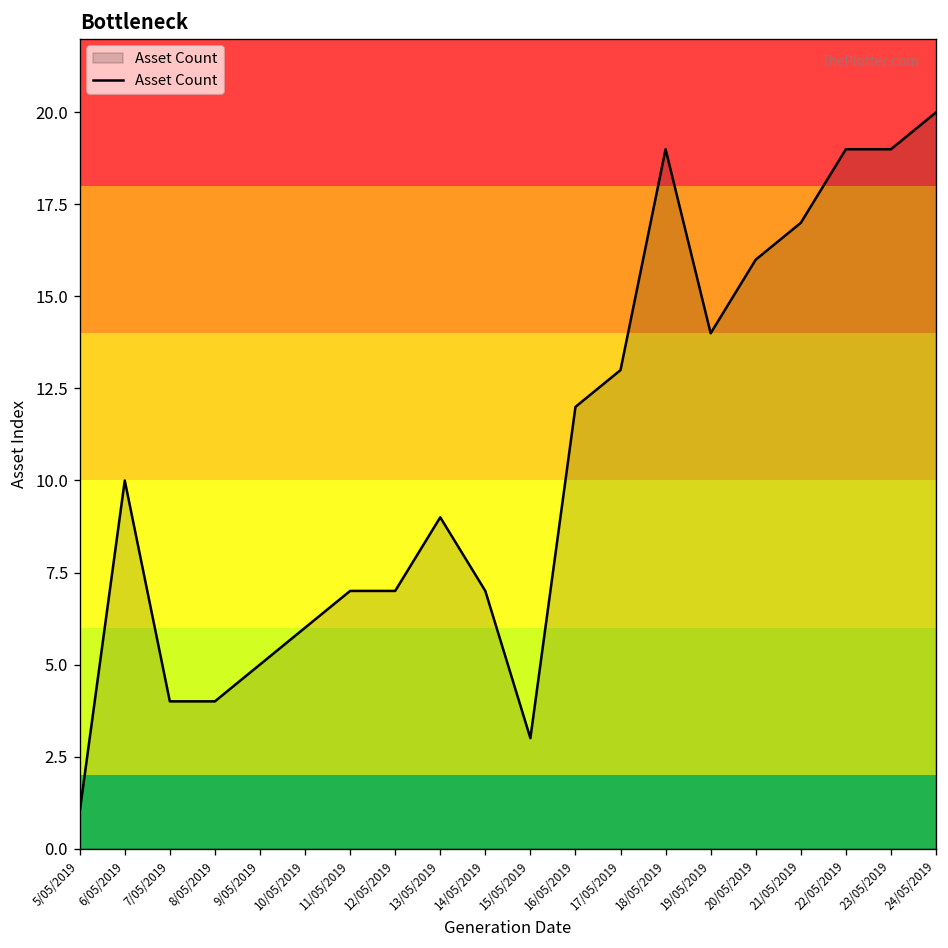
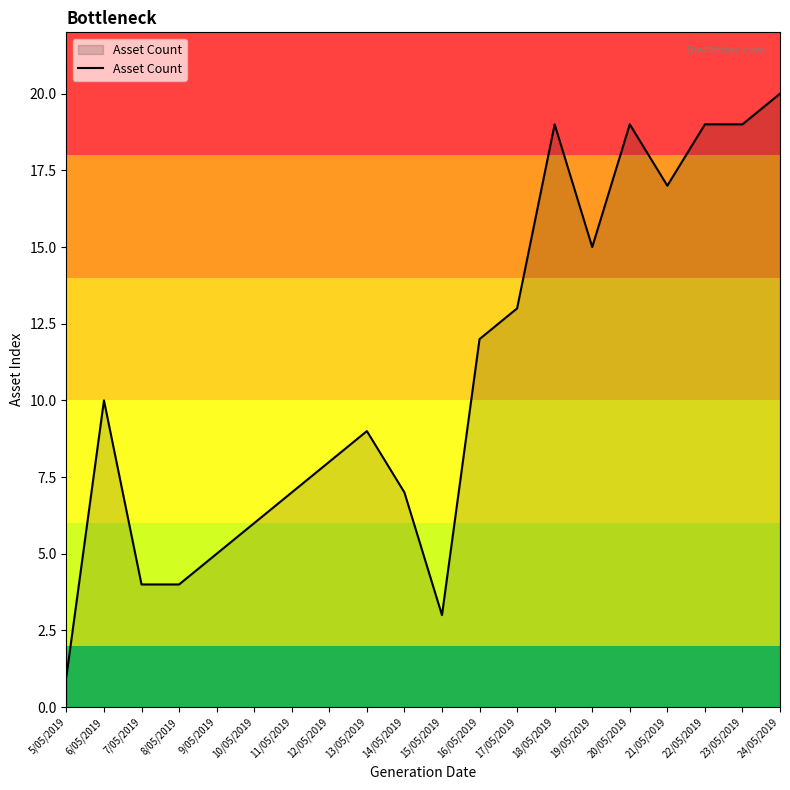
  {
    "5/05/2019": 1,
    "6/05/2019": 10,
    "7/05/2019": 4,
    "8/05/2019": 4,
    "9/05/2019": 5,
    "10/05/2019": 6,
    "11/05/2019": 7,
-   "12/05/2019": 7,
+   "12/05/2019": 8,
    "13/05/2019": 9,
    "14/05/2019": 7,
    "15/05/2019": 3,
    "16/05/2019": 12,
    "17/05/2019": 13,
    "18/05/2019": 19,
-   "19/05/2019": 14,
-   "20/05/2019": 16,
+   "19/05/2019": 15,
+   "20/05/2019": 19,
    "21/05/2019": 17,
    "22/05/2019": 19,
    "23/05/2019": 19,
    "24/05/2019": 20
  }
